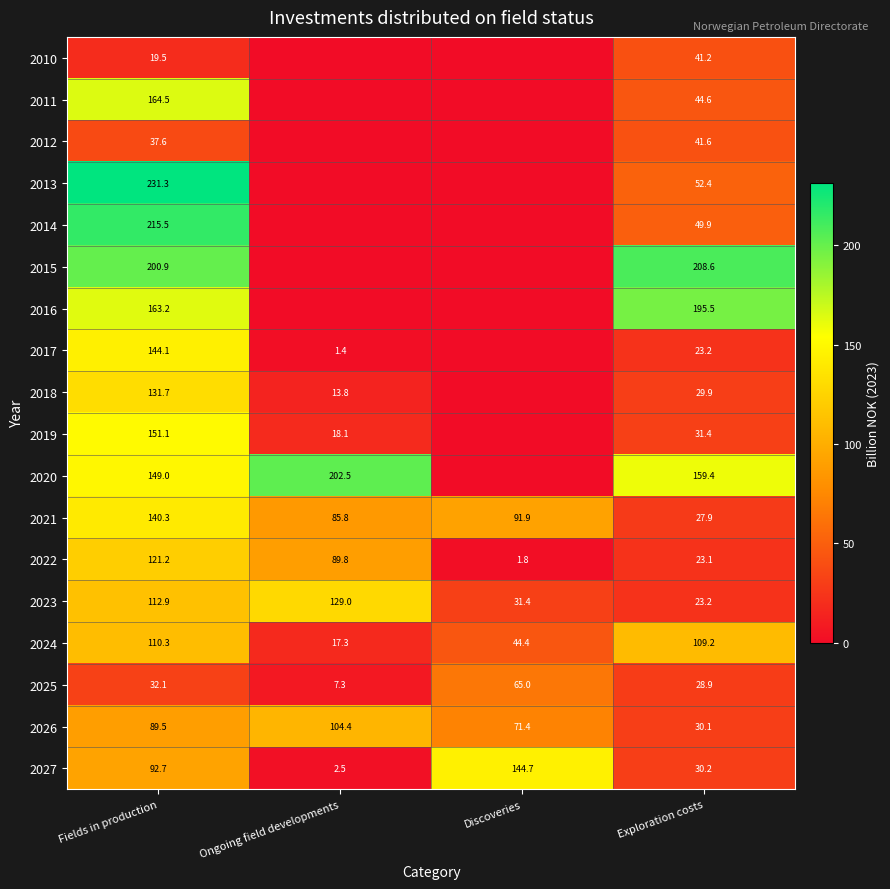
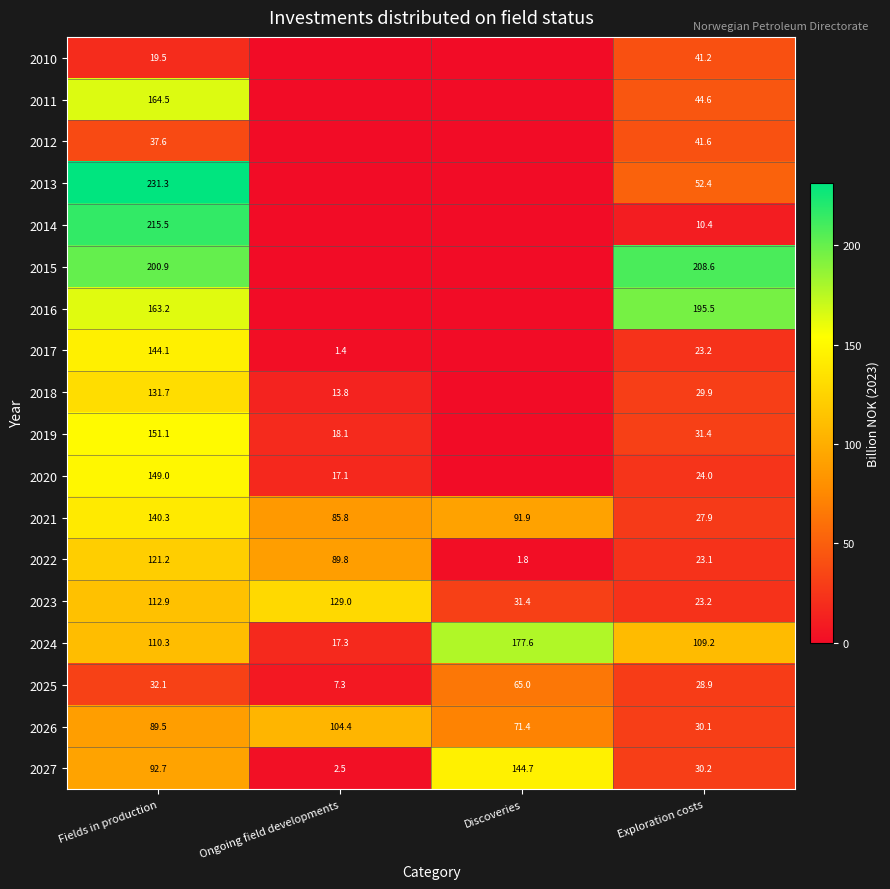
  {
    "2010": {
      "Fields in production": 19.5,
      "Exploration costs": 41.2
    },
    "2011": {
      "Fields in production": 164.5,
      "Exploration costs": 44.6
    },
    "2012": {
      "Fields in production": 37.6,
      "Exploration costs": 41.6
    },
    "2013": {
      "Fields in production": 231.3,
      "Exploration costs": 52.4
    },
    "2014": {
      "Fields in production": 215.5,
-     "Exploration costs": 49.9
+     "Exploration costs": 10.4
    },
    "2015": {
      "Fields in production": 200.9,
      "Exploration costs": 208.6
    },
    "2016": {
      "Fields in production": 163.2,
      "Exploration costs": 195.5
    },
    "2017": {
      "Fields in production": 144.1,
      "Ongoing field developments": 1.4,
      "Exploration costs": 23.2
    },
    "2018": {
      "Fields in production": 131.7,
      "Ongoing field developments": 13.8,
      "Exploration costs": 29.9
    },
    "2019": {
      "Fields in production": 151.1,
      "Ongoing field developments": 18.1,
      "Exploration costs": 31.4
    },
    "2020": {
      "Fields in production": 149.0,
-     "Ongoing field developments": 202.5,
-     "Exploration costs": 159.4
+     "Ongoing field developments": 17.1,
+     "Exploration costs": 24.0
    },
    "2021": {
      "Fields in production": 140.3,
      "Ongoing field developments": 85.8,
      "Discoveries": 91.9,
      "Exploration costs": 27.9
    },
    "2022": {
      "Fields in production": 121.2,
      "Ongoing field developments": 89.8,
      "Discoveries": 1.8,
      "Exploration costs": 23.1
    },
    "2023": {
      "Fields in production": 112.9,
      "Ongoing field developments": 129.0,
      "Discoveries": 31.4,
      "Exploration costs": 23.2
    },
    "2024": {
      "Fields in production": 110.3,
      "Ongoing field developments": 17.3,
-     "Discoveries": 44.4,
+     "Discoveries": 177.6,
      "Exploration costs": 109.2
    },
    "2025": {
      "Fields in production": 32.1,
      "Ongoing field developments": 7.3,
      "Discoveries": 65.0,
      "Exploration costs": 28.9
    },
    "2026": {
      "Fields in production": 89.5,
      "Ongoing field developments": 104.4,
      "Discoveries": 71.4,
      "Exploration costs": 30.1
    },
    "2027": {
      "Fields in production": 92.7,
      "Ongoing field developments": 2.5,
      "Discoveries": 144.7,
      "Exploration costs": 30.2
    }
  }
